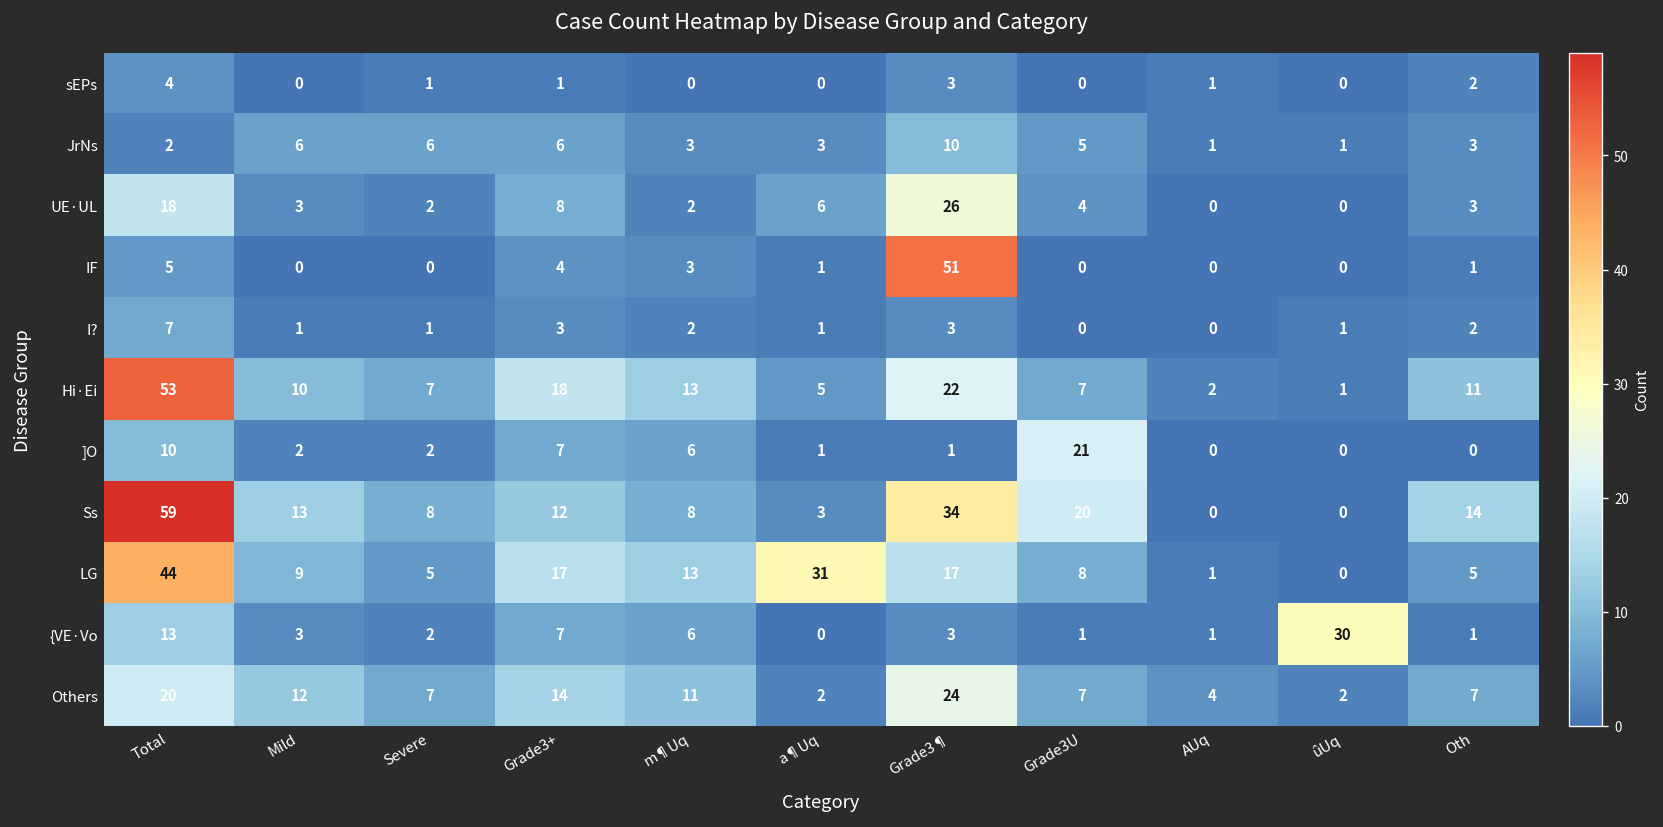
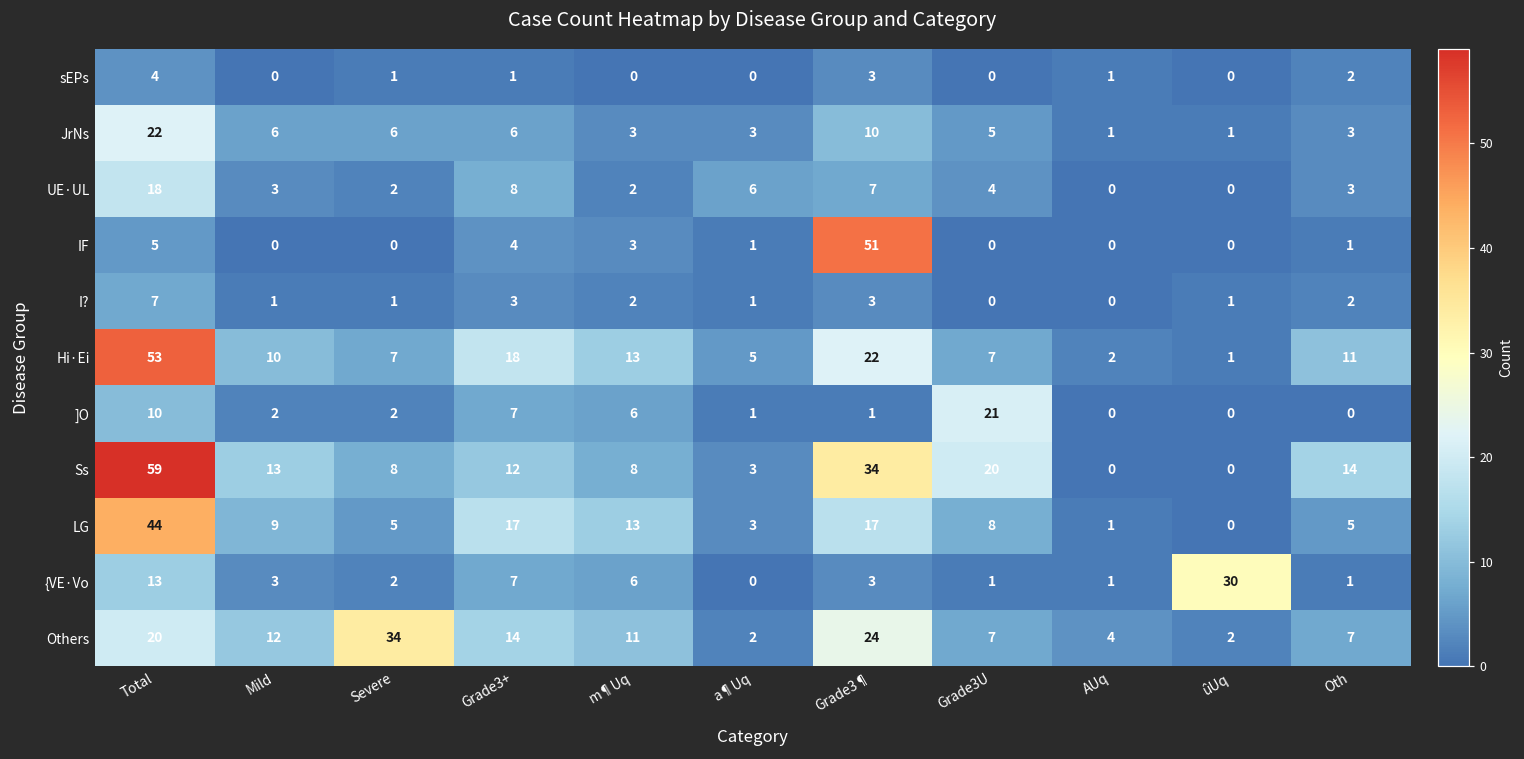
  {
    "sEPs": {
      "Total": 4,
      "Mild": 0,
      "Severe": 1,
      "Grade3+": 1,
      "m¶Uq": 0,
      "a¶Uq": 0,
      "Grade3¶": 3,
      "Grade3U": 0,
      "AUq": 1,
      "ûUq": 0,
      "Oth": 2
    },
    "JrNs": {
-     "Total": 2,
+     "Total": 22,
      "Mild": 6,
      "Severe": 6,
      "Grade3+": 6,
      "m¶Uq": 3,
      "a¶Uq": 3,
      "Grade3¶": 10,
      "Grade3U": 5,
      "AUq": 1,
      "ûUq": 1,
      "Oth": 3
    },
    "UE·UL": {
      "Total": 18,
      "Mild": 3,
      "Severe": 2,
      "Grade3+": 8,
      "m¶Uq": 2,
      "a¶Uq": 6,
-     "Grade3¶": 26,
+     "Grade3¶": 7,
      "Grade3U": 4,
      "AUq": 0,
      "ûUq": 0,
      "Oth": 3
    },
    "IF": {
      "Total": 5,
      "Mild": 0,
      "Severe": 0,
      "Grade3+": 4,
      "m¶Uq": 3,
      "a¶Uq": 1,
      "Grade3¶": 51,
      "Grade3U": 0,
      "AUq": 0,
      "ûUq": 0,
      "Oth": 1
    },
    "I?": {
      "Total": 7,
      "Mild": 1,
      "Severe": 1,
      "Grade3+": 3,
      "m¶Uq": 2,
      "a¶Uq": 1,
      "Grade3¶": 3,
      "Grade3U": 0,
      "AUq": 0,
      "ûUq": 1,
      "Oth": 2
    },
    "Hi·Ei": {
      "Total": 53,
      "Mild": 10,
      "Severe": 7,
      "Grade3+": 18,
      "m¶Uq": 13,
      "a¶Uq": 5,
      "Grade3¶": 22,
      "Grade3U": 7,
      "AUq": 2,
      "ûUq": 1,
      "Oth": 11
    },
    "]O": {
      "Total": 10,
      "Mild": 2,
      "Severe": 2,
      "Grade3+": 7,
      "m¶Uq": 6,
      "a¶Uq": 1,
      "Grade3¶": 1,
      "Grade3U": 21,
      "AUq": 0,
      "ûUq": 0,
      "Oth": 0
    },
    "Ss": {
      "Total": 59,
      "Mild": 13,
      "Severe": 8,
      "Grade3+": 12,
      "m¶Uq": 8,
      "a¶Uq": 3,
      "Grade3¶": 34,
      "Grade3U": 20,
      "AUq": 0,
      "ûUq": 0,
      "Oth": 14
    },
    "LG": {
      "Total": 44,
      "Mild": 9,
      "Severe": 5,
      "Grade3+": 17,
      "m¶Uq": 13,
-     "a¶Uq": 31,
+     "a¶Uq": 3,
      "Grade3¶": 17,
      "Grade3U": 8,
      "AUq": 1,
      "ûUq": 0,
      "Oth": 5
    },
    "{VE·Vo": {
      "Total": 13,
      "Mild": 3,
      "Severe": 2,
      "Grade3+": 7,
      "m¶Uq": 6,
      "a¶Uq": 0,
      "Grade3¶": 3,
      "Grade3U": 1,
      "AUq": 1,
      "ûUq": 30,
      "Oth": 1
    },
    "Others": {
      "Total": 20,
      "Mild": 12,
-     "Severe": 7,
+     "Severe": 34,
      "Grade3+": 14,
      "m¶Uq": 11,
      "a¶Uq": 2,
      "Grade3¶": 24,
      "Grade3U": 7,
      "AUq": 4,
      "ûUq": 2,
      "Oth": 7
    }
  }
